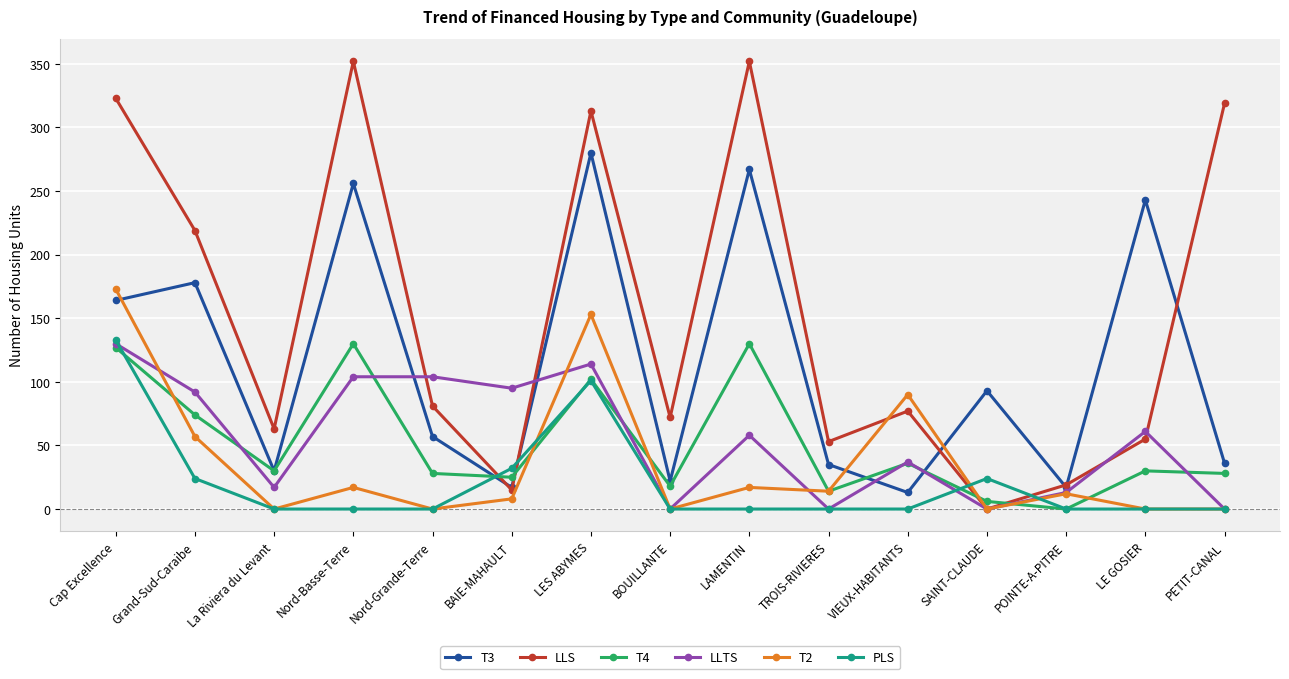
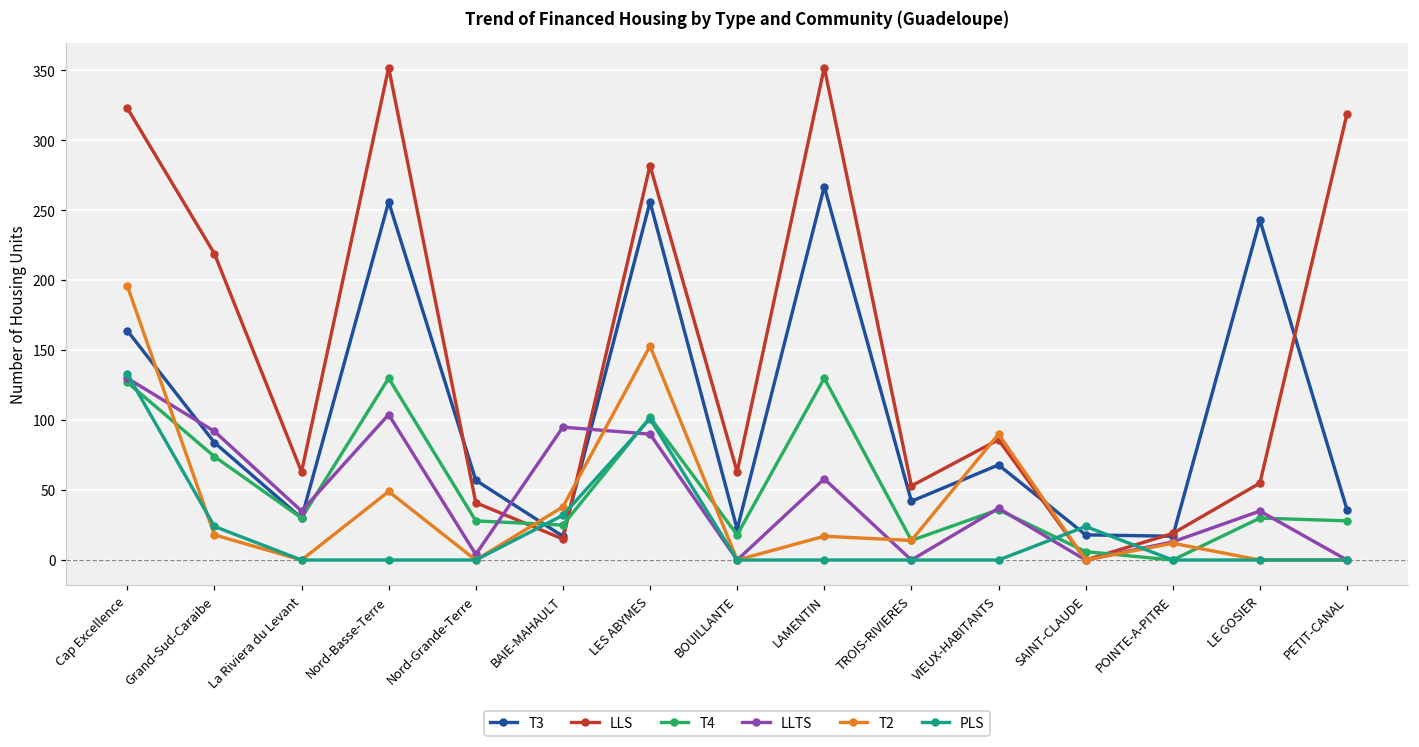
  {
    "T3": {
      "Cap Excellence": 164,
-     "Grand-Sud-Caraibe": 178,
+     "Grand-Sud-Caraibe": 84,
      "Nord-Basse-Terre": 256,
      "Nord-Grande-Terre": 57,
-     "LES ABYMES": 280,
+     "LES ABYMES": 256,
      "BOUILLANTE": 22,
      "LAMENTIN": 267,
-     "TROIS-RIVIERES": 35,
-     "VIEUX-HABITANTS": 13,
-     "SAINT-CLAUDE": 93,
+     "TROIS-RIVIERES": 42,
+     "VIEUX-HABITANTS": 68,
+     "SAINT-CLAUDE": 18,
      "POINTE-A-PITRE": 17,
      "LE GOSIER": 243,
      "PETIT-CANAL": 36
    },
    "LLS": {
      "Cap Excellence": 323,
      "Grand-Sud-Caraibe": 219,
      "La Riviera du Levant": 63,
      "Nord-Basse-Terre": 352,
-     "Nord-Grande-Terre": 81,
-     "LES ABYMES": 313,
-     "BOUILLANTE": 72,
+     "Nord-Grande-Terre": 41,
+     "LES ABYMES": 282,
+     "BOUILLANTE": 63,
      "LAMENTIN": 352,
      "TROIS-RIVIERES": 53,
-     "VIEUX-HABITANTS": 77,
+     "VIEUX-HABITANTS": 86,
      "POINTE-A-PITRE": 19,
      "LE GOSIER": 55,
      "PETIT-CANAL": 319
    },
    "LLTS": {
      "Cap Excellence": 130,
      "Grand-Sud-Caraibe": 92,
-     "La Riviera du Levant": 17,
+     "La Riviera du Levant": 35,
      "Nord-Basse-Terre": 104,
-     "Nord-Grande-Terre": 104,
+     "Nord-Grande-Terre": 4,
      "BAIE-MAHAULT": 95,
-     "LES ABYMES": 114,
+     "LES ABYMES": 90,
      "LAMENTIN": 58,
-     "LE GOSIER": 61
+     "LE GOSIER": 35
    },
    "T2": {
-     "Cap Excellence": 173,
-     "Grand-Sud-Caraibe": 57,
-     "Nord-Basse-Terre": 17,
-     "BAIE-MAHAULT": 8,
+     "Cap Excellence": 196,
+     "Grand-Sud-Caraibe": 18,
+     "Nord-Basse-Terre": 49,
+     "BAIE-MAHAULT": 38,
      "LES ABYMES": 153,
      "LAMENTIN": 17,
      "VIEUX-HABITANTS": 90
    }
  }
